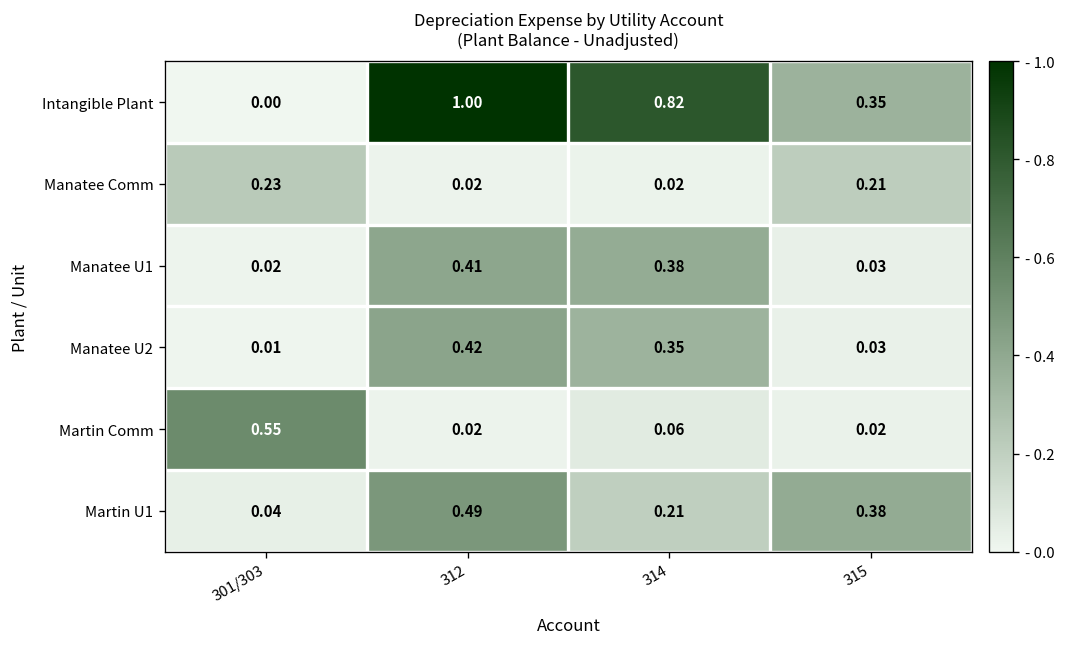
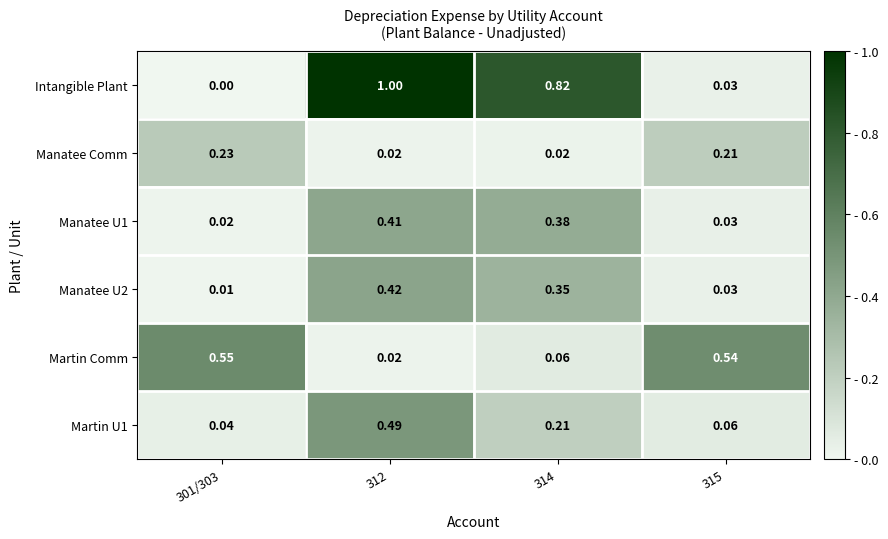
  {
    "Intangible Plant": {
      "301/303": 0.00,
      "312": 1.00,
      "314": 0.82,
-     "315": 0.35
+     "315": 0.03
    },
    "Manatee Comm": {
      "301/303": 0.23,
      "312": 0.02,
      "314": 0.02,
      "315": 0.21
    },
    "Manatee U1": {
      "301/303": 0.02,
      "312": 0.41,
      "314": 0.38,
      "315": 0.03
    },
    "Manatee U2": {
      "301/303": 0.01,
      "312": 0.42,
      "314": 0.35,
      "315": 0.03
    },
    "Martin Comm": {
      "301/303": 0.55,
      "312": 0.02,
      "314": 0.06,
-     "315": 0.02
+     "315": 0.54
    },
    "Martin U1": {
      "301/303": 0.04,
      "312": 0.49,
      "314": 0.21,
-     "315": 0.38
+     "315": 0.06
    }
  }
